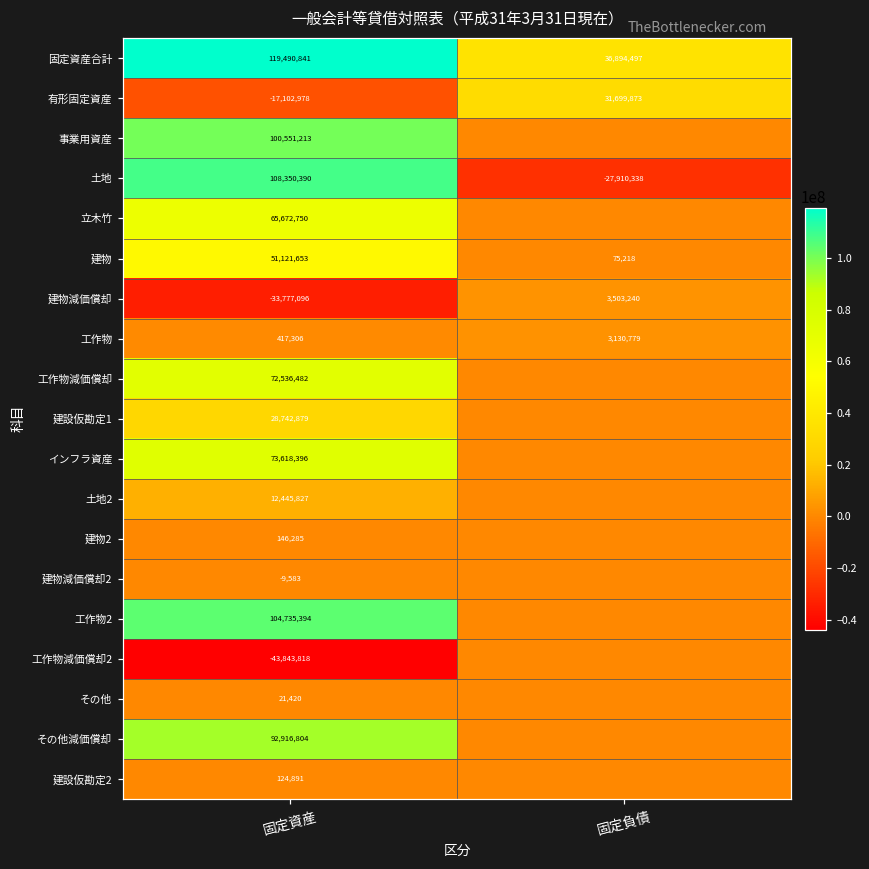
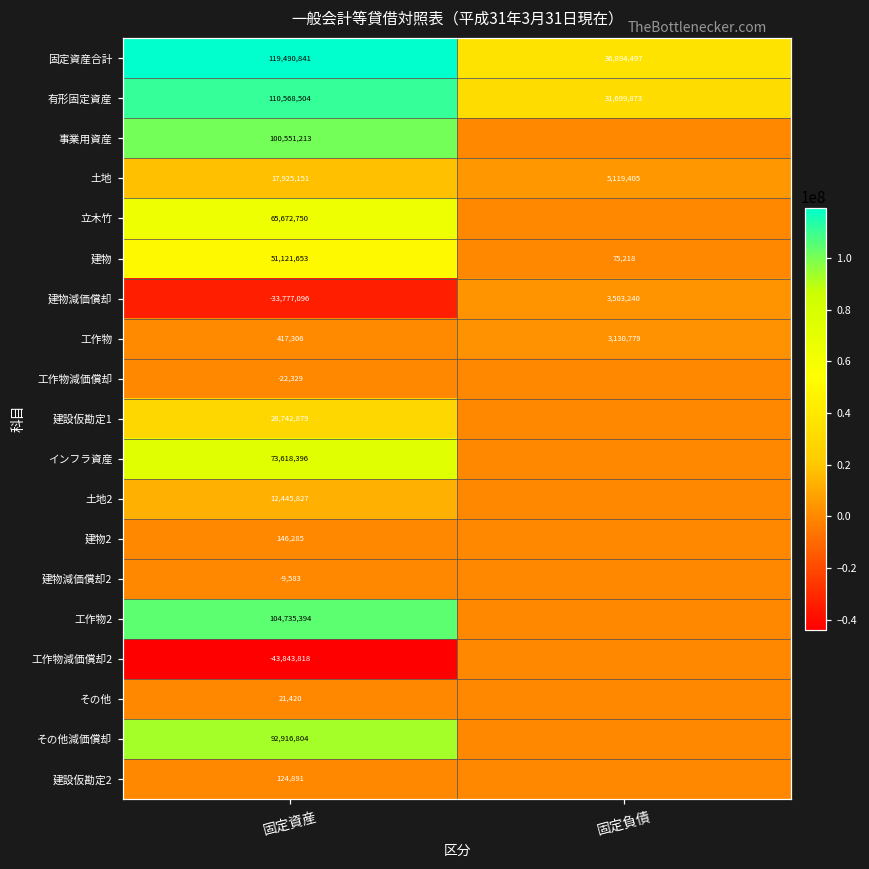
  {
    "固定資産合計": {
      "固定資産": "119,490,841",
      "固定負債": "36,894,497"
    },
    "有形固定資産": {
-     "固定資産": "-17,102,978",
+     "固定資産": "110,568,504",
      "固定負債": "31,699,873"
    },
    "事業用資産": {
      "固定資産": "100,551,213"
    },
    "土地": {
-     "固定資産": "108,350,390",
-     "固定負債": "-27,910,338"
+     "固定資産": "17,925,151",
+     "固定負債": "5,119,405"
    },
    "立木竹": {
      "固定資産": "65,672,750"
    },
    "建物": {
      "固定資産": "51,121,653",
      "固定負債": "75,218"
    },
    "建物減価償却": {
      "固定資産": "-33,777,096",
      "固定負債": "3,503,240"
    },
    "工作物": {
      "固定資産": "417,306",
      "固定負債": "3,130,779"
    },
    "工作物減価償却": {
-     "固定資産": "72,536,482"
+     "固定資産": "-22,329"
    },
    "建設仮勘定1": {
      "固定資産": "28,742,879"
    },
    "インフラ資産": {
      "固定資産": "73,618,396"
    },
    "土地2": {
      "固定資産": "12,445,827"
    },
    "建物2": {
      "固定資産": "146,285"
    },
    "建物減価償却2": {
      "固定資産": "-9,583"
    },
    "工作物2": {
      "固定資産": "104,735,394"
    },
    "工作物減価償却2": {
      "固定資産": "-43,843,818"
    },
    "その他": {
      "固定資産": "21,420"
    },
    "その他減価償却": {
      "固定資産": "92,916,804"
    },
    "建設仮勘定2": {
      "固定資産": "124,891"
    }
  }
